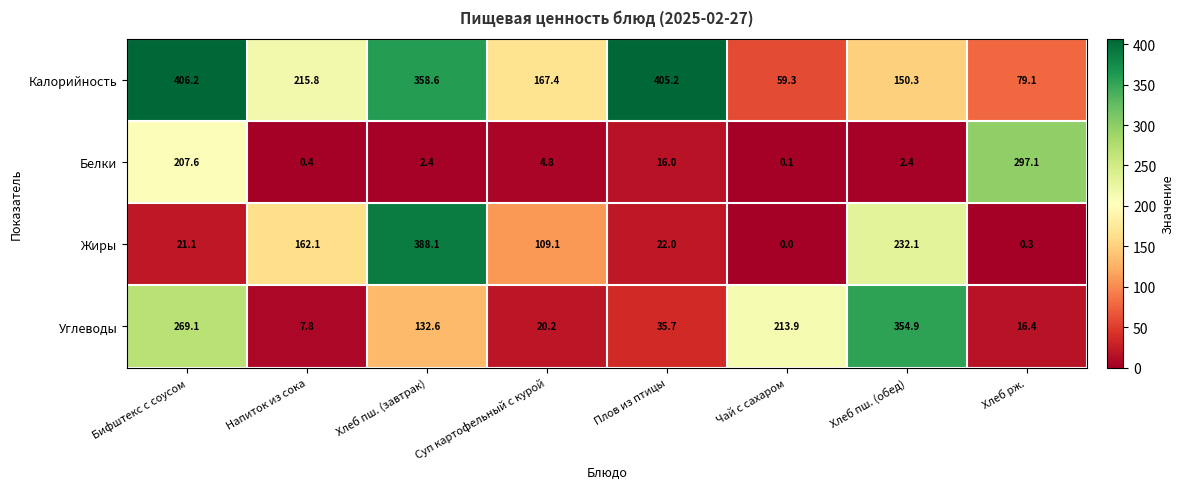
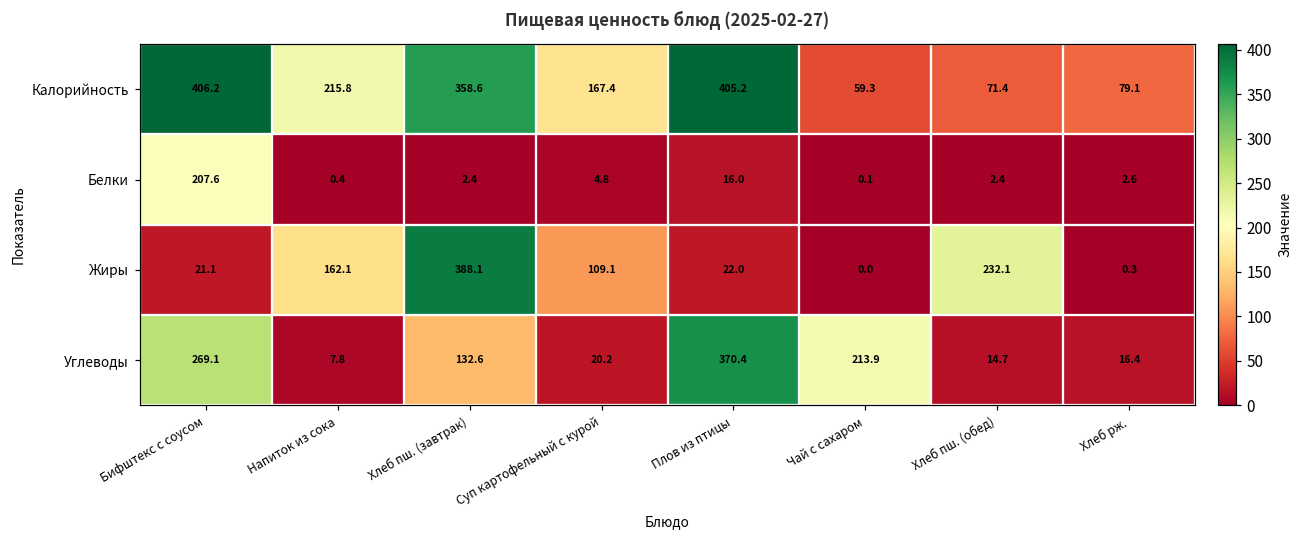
  {
    "Калорийность": {
      "Бифштекс с соусом": 406.2,
      "Напиток из сока": 215.8,
      "Хлеб пш. (завтрак)": 358.6,
      "Суп картофельный с курой": 167.4,
      "Плов из птицы": 405.2,
      "Чай с сахаром": 59.3,
-     "Хлеб пш. (обед)": 150.3,
+     "Хлеб пш. (обед)": 71.4,
      "Хлеб рж.": 79.1
    },
    "Белки": {
      "Бифштекс с соусом": 207.6,
      "Напиток из сока": 0.4,
      "Хлеб пш. (завтрак)": 2.4,
      "Суп картофельный с курой": 4.8,
      "Плов из птицы": 16.0,
      "Чай с сахаром": 0.1,
      "Хлеб пш. (обед)": 2.4,
-     "Хлеб рж.": 297.1
+     "Хлеб рж.": 2.6
    },
    "Жиры": {
      "Бифштекс с соусом": 21.1,
      "Напиток из сока": 162.1,
      "Хлеб пш. (завтрак)": 388.1,
      "Суп картофельный с курой": 109.1,
      "Плов из птицы": 22.0,
      "Чай с сахаром": 0.0,
      "Хлеб пш. (обед)": 232.1,
      "Хлеб рж.": 0.3
    },
    "Углеводы": {
      "Бифштекс с соусом": 269.1,
      "Напиток из сока": 7.8,
      "Хлеб пш. (завтрак)": 132.6,
      "Суп картофельный с курой": 20.2,
-     "Плов из птицы": 35.7,
+     "Плов из птицы": 370.4,
      "Чай с сахаром": 213.9,
-     "Хлеб пш. (обед)": 354.9,
+     "Хлеб пш. (обед)": 14.7,
      "Хлеб рж.": 16.4
    }
  }
